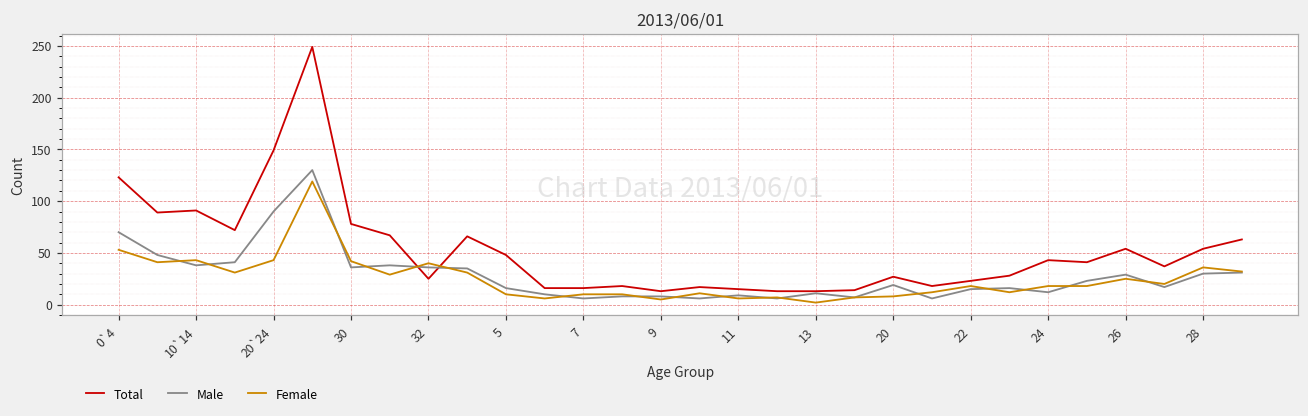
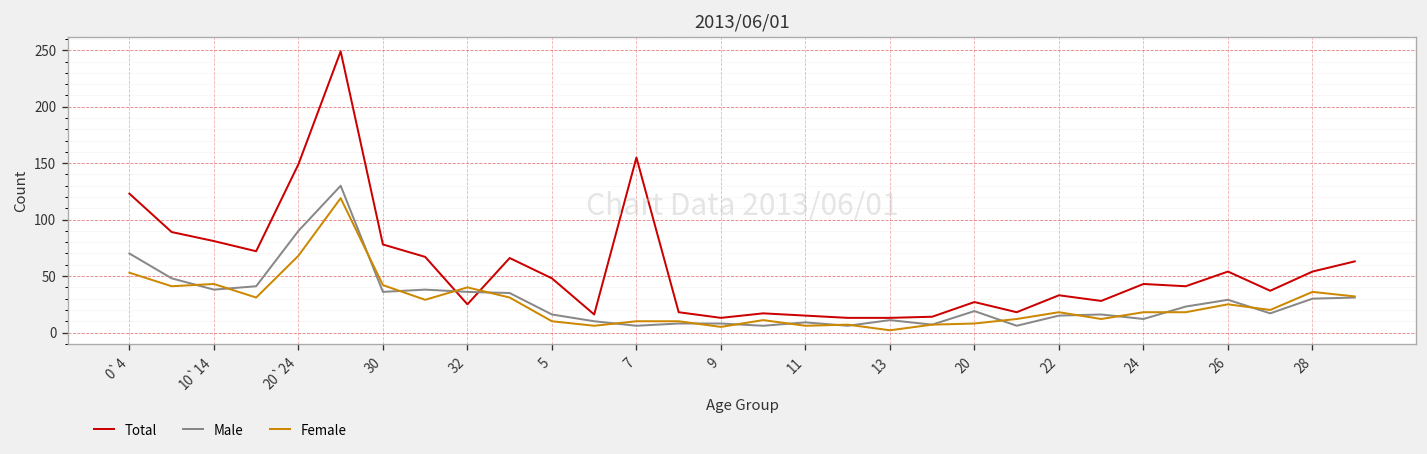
  {
    "Total": {
      "0`4": 120,
-     "10`14": 90,
+     "10`14": 80,
      "20`24": 150,
      "30": 80,
      "32": 30,
      "5": 50,
-     "7": 20,
+     "7": 160,
      "9": 10,
      "11": 20,
      "20": 30,
-     "22": 20,
+     "22": 30,
      "24": 40,
      "26": 50,
      "28": 50
    },
    "Male": {
      "0`4": 70,
      "10`14": 40,
      "20`24": 90,
      "30": 40,
      "32": 40,
      "5": 20,
      "7": 10,
      "9": 10,
      "11": 10,
      "20": 20,
      "22": 20,
      "24": 10,
      "26": 30,
      "28": 30
    },
    "Female": {
      "0`4": 50,
      "10`14": 40,
-     "20`24": 40,
+     "20`24": 70,
      "30": 40,
      "32": 40,
      "5": 10,
      "7": 10,
      "9": 10,
      "11": 10,
      "13": 0,
      "20": 10,
      "22": 20,
      "24": 20,
      "26": 30,
      "28": 40
    }
  }
